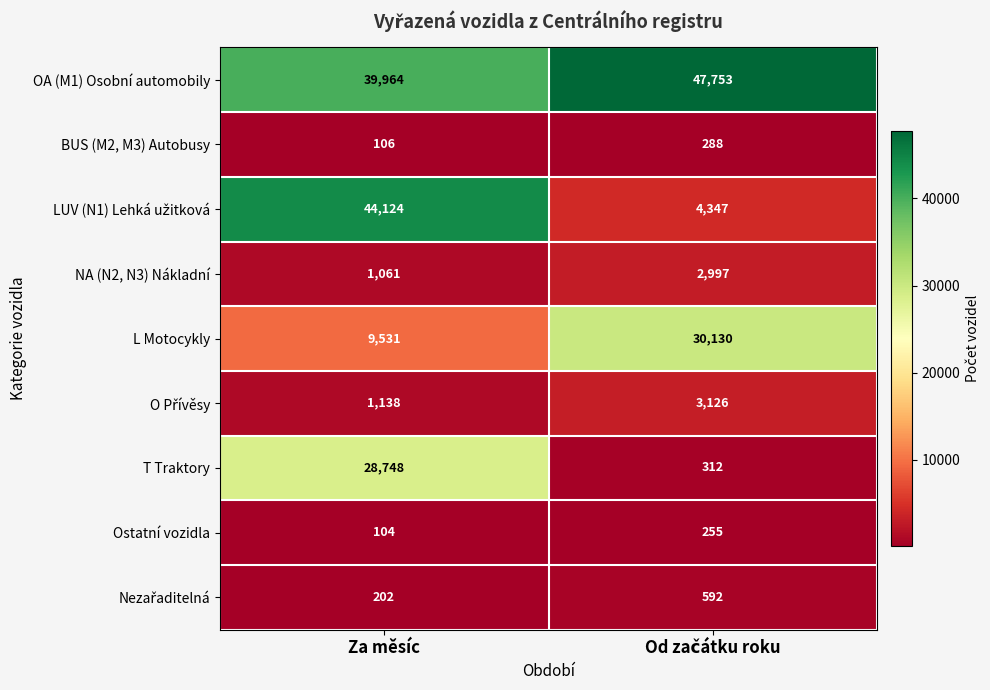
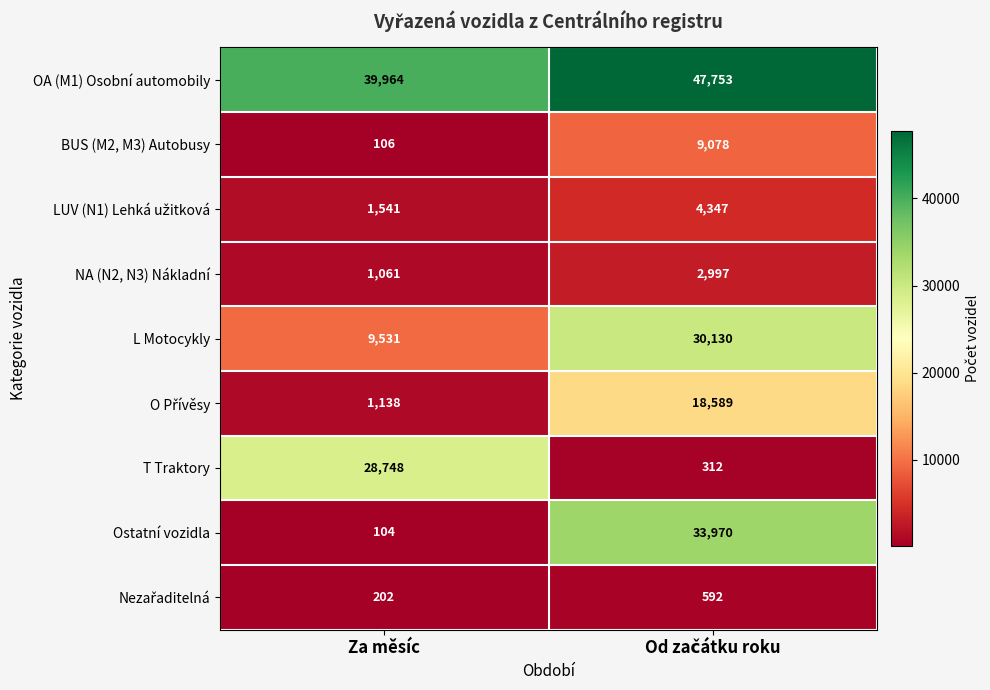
  {
    "OA (M1) Osobní automobily": {
      "Za měsíc": "39,964",
      "Od začátku roku": "47,753"
    },
    "BUS (M2, M3) Autobusy": {
      "Za měsíc": "106",
-     "Od začátku roku": "288"
+     "Od začátku roku": "9,078"
    },
    "LUV (N1) Lehká užitková": {
-     "Za měsíc": "44,124",
+     "Za měsíc": "1,541",
      "Od začátku roku": "4,347"
    },
    "NA (N2, N3) Nákladní": {
      "Za měsíc": "1,061",
      "Od začátku roku": "2,997"
    },
    "L Motocykly": {
      "Za měsíc": "9,531",
      "Od začátku roku": "30,130"
    },
    "O Přívěsy": {
      "Za měsíc": "1,138",
-     "Od začátku roku": "3,126"
+     "Od začátku roku": "18,589"
    },
    "T Traktory": {
      "Za měsíc": "28,748",
      "Od začátku roku": "312"
    },
    "Ostatní vozidla": {
      "Za měsíc": "104",
-     "Od začátku roku": "255"
+     "Od začátku roku": "33,970"
    },
    "Nezařaditelná": {
      "Za měsíc": "202",
      "Od začátku roku": "592"
    }
  }
